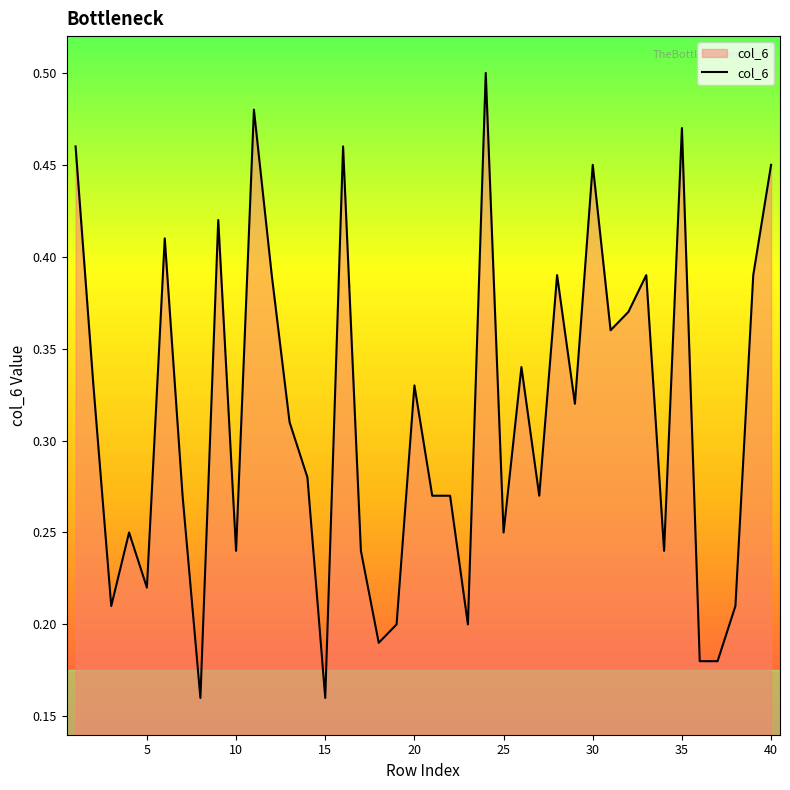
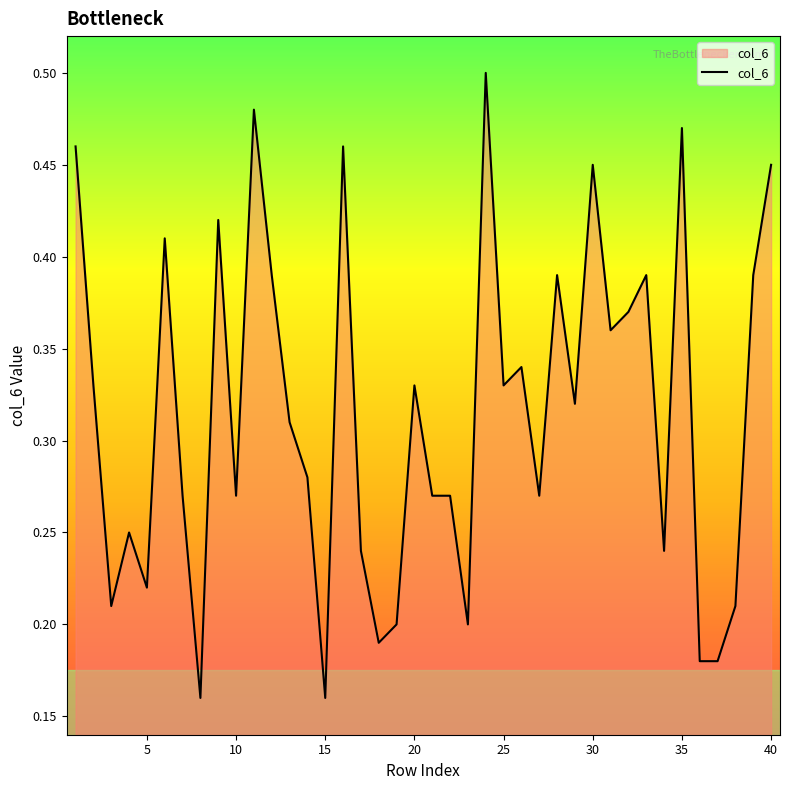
  {
    "5": 0.22,
-   "10": 0.24,
+   "10": 0.27,
    "20": 0.33,
-   "25": 0.25,
+   "25": 0.33,
    "30": 0.45,
    "35": 0.47,
    "40": 0.45
  }
